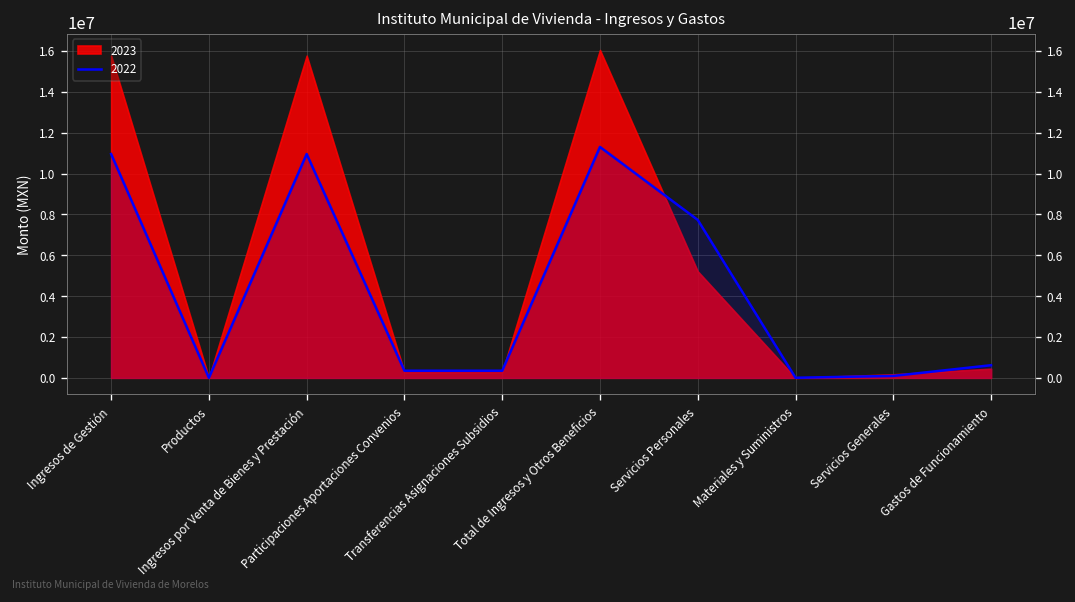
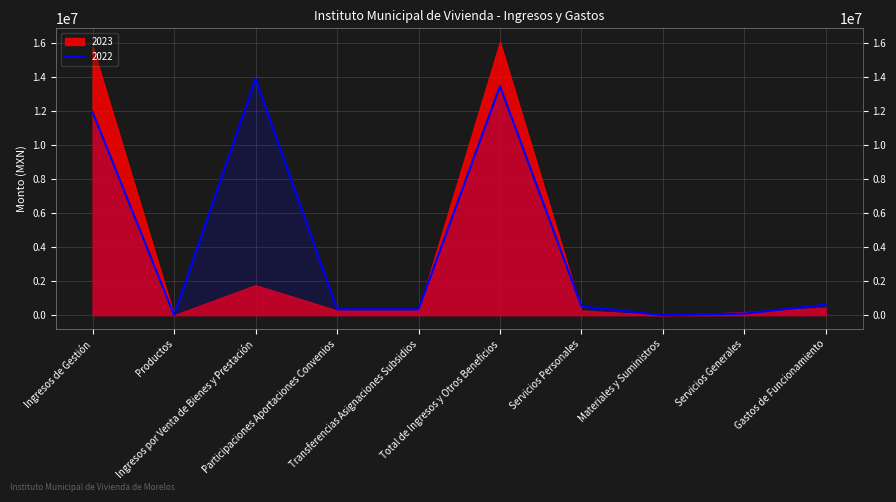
  {
    "2022": {
-     "Ingresos de Gestión": 11000000,
-     "Ingresos por Venta de Bienes y Prestación": 11000000,
-     "Total de Ingresos y Otros Beneficios": 11300000,
-     "Servicios Personales": 7700000,
+     "Ingresos de Gestión": 11900000,
+     "Ingresos por Venta de Bienes y Prestación": 13900000,
+     "Total de Ingresos y Otros Beneficios": 13500000,
+     "Servicios Personales": 500000,
      "Gastos de Funcionamiento": 600000
    },
    "2023": {
-     "Ingresos por Venta de Bienes y Prestación": 15800000,
+     "Ingresos por Venta de Bienes y Prestación": 1800000,
      "Total de Ingresos y Otros Beneficios": 16000000,
-     "Servicios Personales": 5200000,
+     "Servicios Personales": 300000,
      "Gastos de Funcionamiento": 400000
    }
  }
